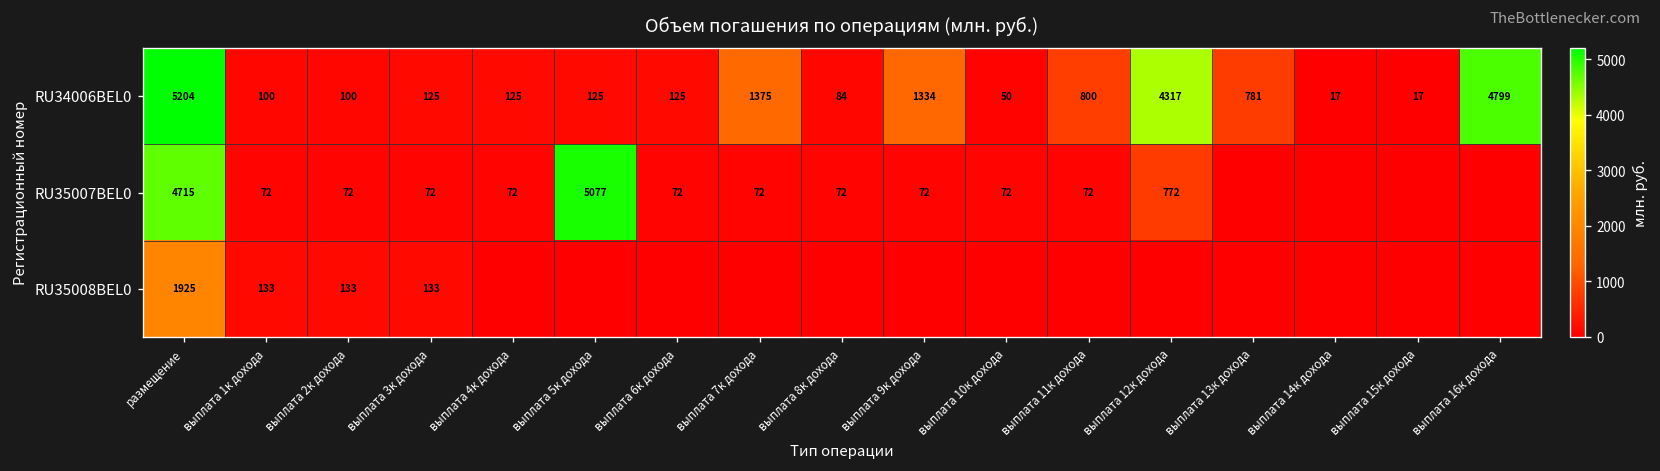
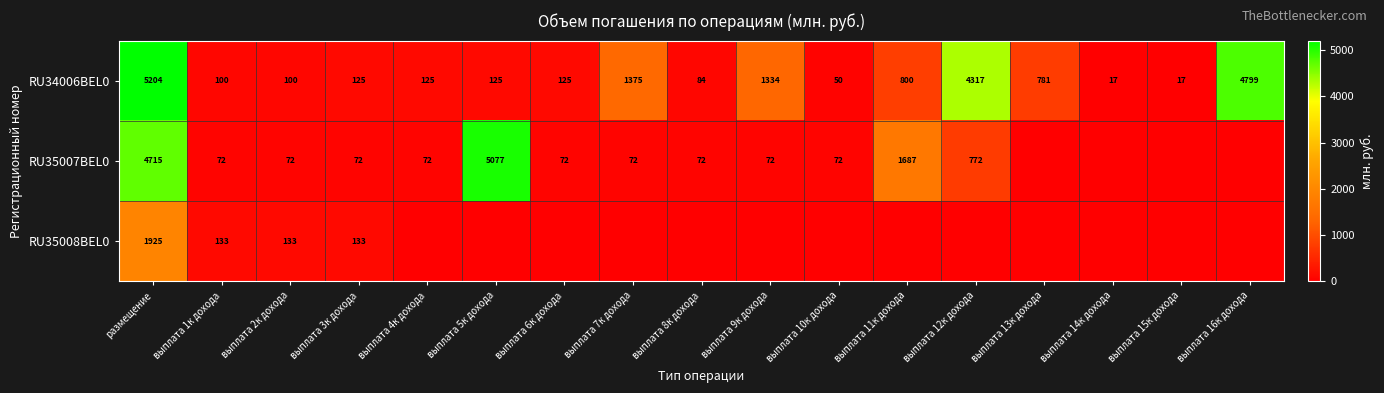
  {
    "RU34006BEL0": {
      "размещение": 5204,
      "выплата 1к дохода": 100,
      "выплата 2к дохода": 100,
      "выплата 3к дохода": 125,
      "выплата 4к дохода": 125,
      "выплата 5к дохода": 125,
      "выплата 6к дохода": 125,
      "выплата 7к дохода": 1375,
      "выплата 8к дохода": 84,
      "выплата 9к дохода": 1334,
      "выплата 10к дохода": 50,
      "выплата 11к дохода": 800,
      "выплата 12к дохода": 4317,
      "выплата 13к дохода": 781,
      "выплата 14к дохода": 17,
      "выплата 15к дохода": 17,
      "выплата 16к дохода": 4799
    },
    "RU35007BEL0": {
      "размещение": 4715,
      "выплата 1к дохода": 72,
      "выплата 2к дохода": 72,
      "выплата 3к дохода": 72,
      "выплата 4к дохода": 72,
      "выплата 5к дохода": 5077,
      "выплата 6к дохода": 72,
      "выплата 7к дохода": 72,
      "выплата 8к дохода": 72,
      "выплата 9к дохода": 72,
      "выплата 10к дохода": 72,
-     "выплата 11к дохода": 72,
+     "выплата 11к дохода": 1687,
      "выплата 12к дохода": 772
    },
    "RU35008BEL0": {
      "размещение": 1925,
      "выплата 1к дохода": 133,
      "выплата 2к дохода": 133,
      "выплата 3к дохода": 133
    }
  }
